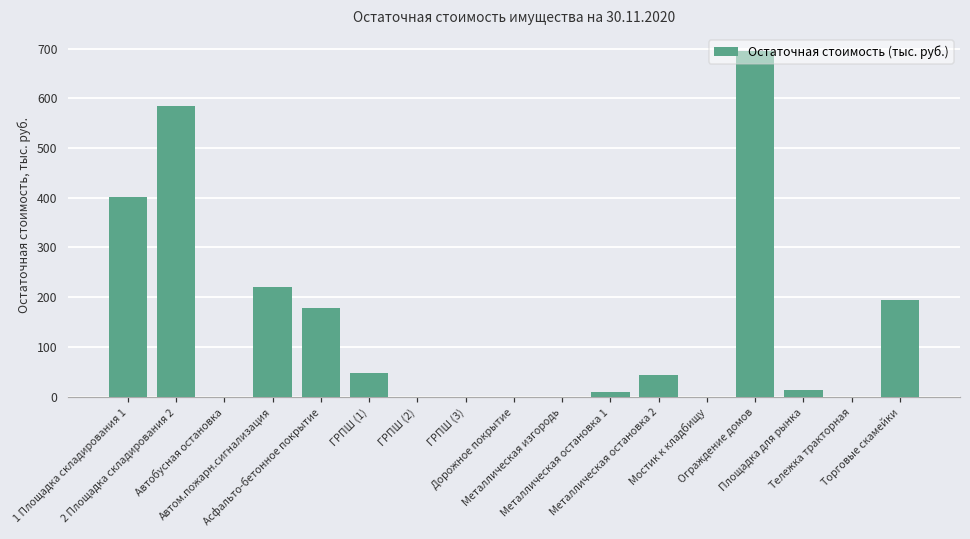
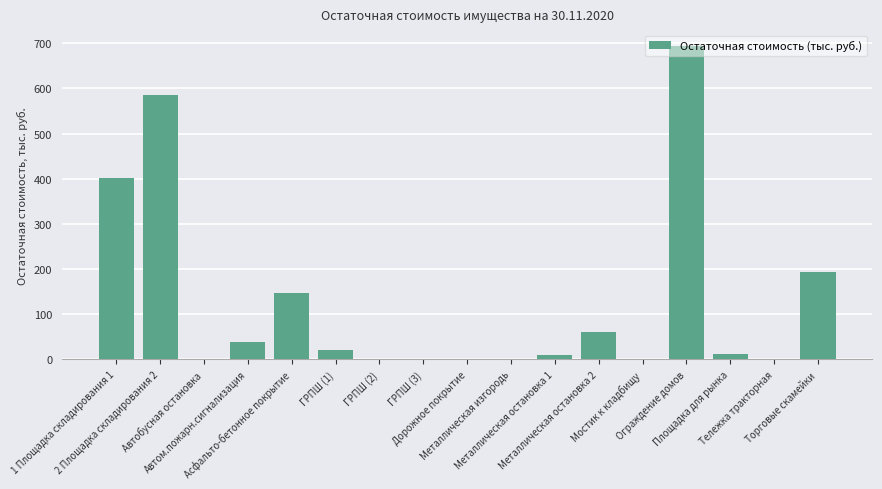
  {
    "1 Площадка складирования 1": 400,
    "2 Площадка складирования 2": 580,
    "Автобусная остановка": 0,
-   "Автом.пожарн.сигнализация": 220,
-   "Асфальто-бетонное покрытие": 180,
-   "ГРПШ (1)": 50,
+   "Автом.пожарн.сигнализация": 40,
+   "Асфальто-бетонное покрытие": 150,
+   "ГРПШ (1)": 20,
    "ГРПШ (2)": 0,
    "ГРПШ (3)": 0,
    "Дорожное покрытие": 0,
    "Металлическая изгородь": 0,
    "Металлическая остановка 1": 10,
-   "Металлическая остановка 2": 40,
+   "Металлическая остановка 2": 60,
    "Мостик к кладбищу": 0,
    "Площадка для рынка": 10,
    "Тележка тракторная": 0,
    "Торговые скамейки": 190
  }
